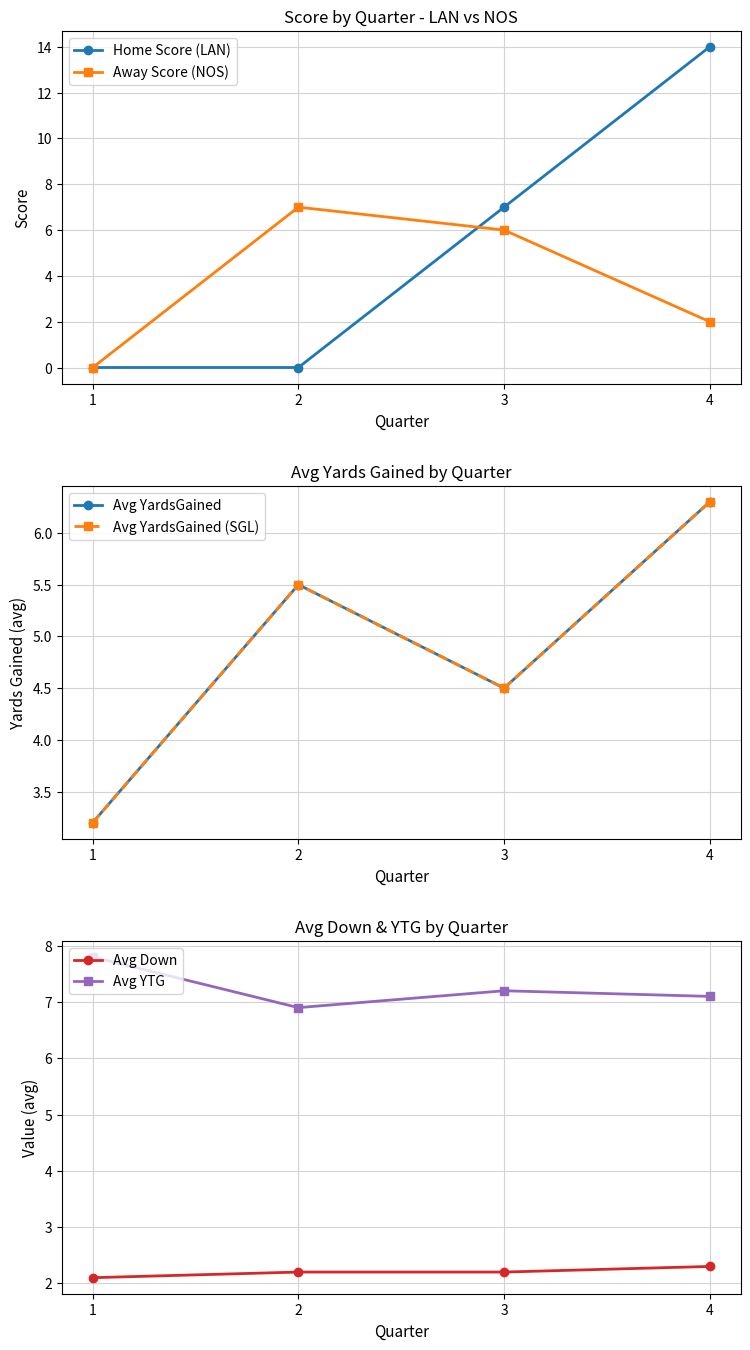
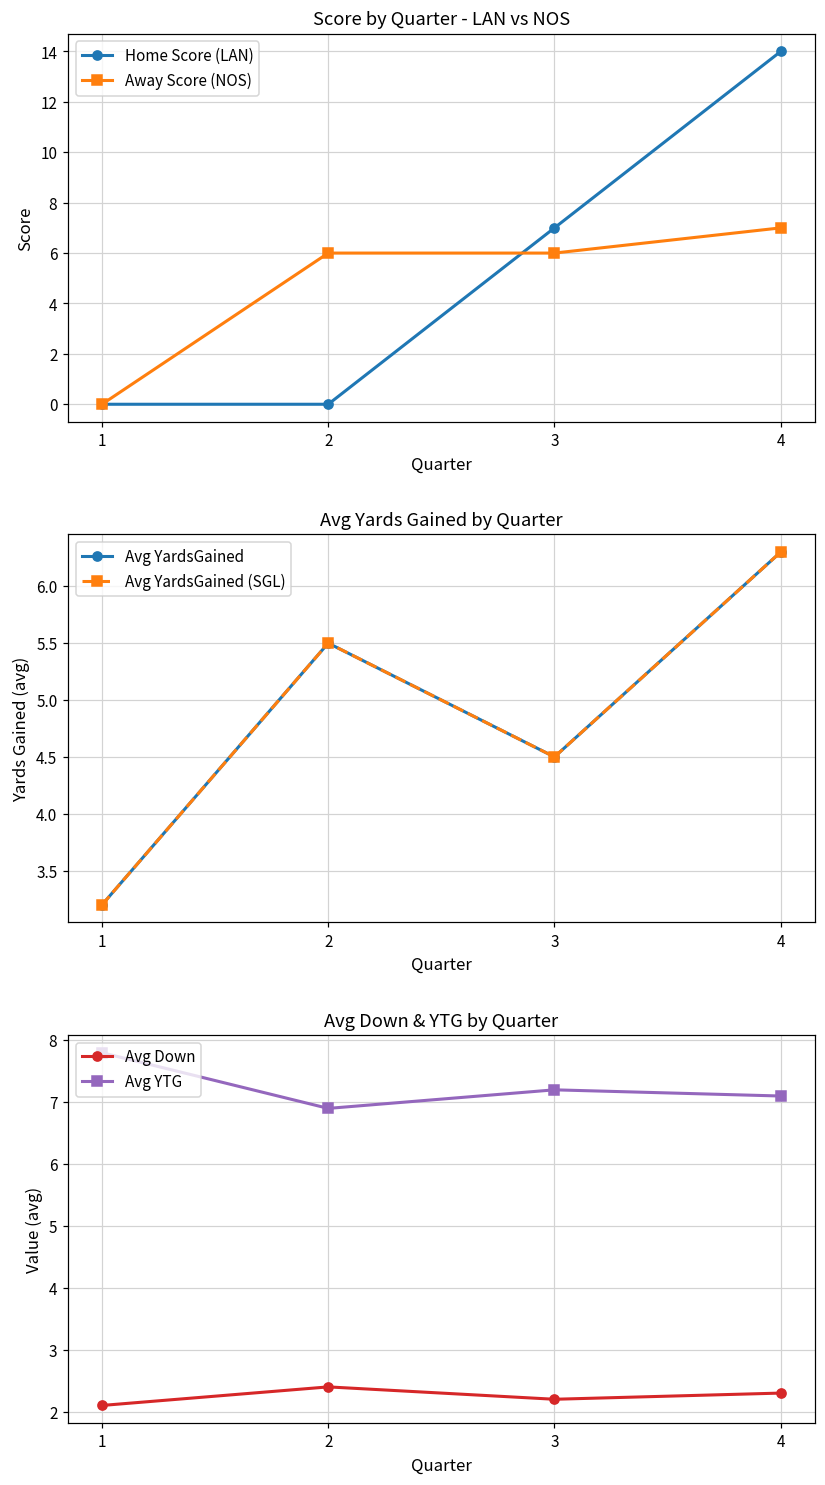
  {
    "Score by Quarter - LAN vs NOS": {
      "Home Score (LAN)": {
        "2": 0,
        "3": 7,
        "4": 14
      },
      "Away Score (NOS)": {
-       "2": 7,
+       "2": 6,
        "3": 6,
-       "4": 2
+       "4": 7
      }
    },
    "Avg Yards Gained by Quarter": {
      "1": 3.20,
      "2": 5.50,
      "3": 4.50,
      "4": 6.30
    },
    "Avg Down & YTG by Quarter": {
      "Avg Down": {
        "1": 2.1,
-       "2": 2.2,
+       "2": 2.4,
        "3": 2.2,
        "4": 2.3
      },
      "Avg YTG": {
        "2": 6.9,
        "3": 7.2,
        "4": 7.1
      }
    }
  }
